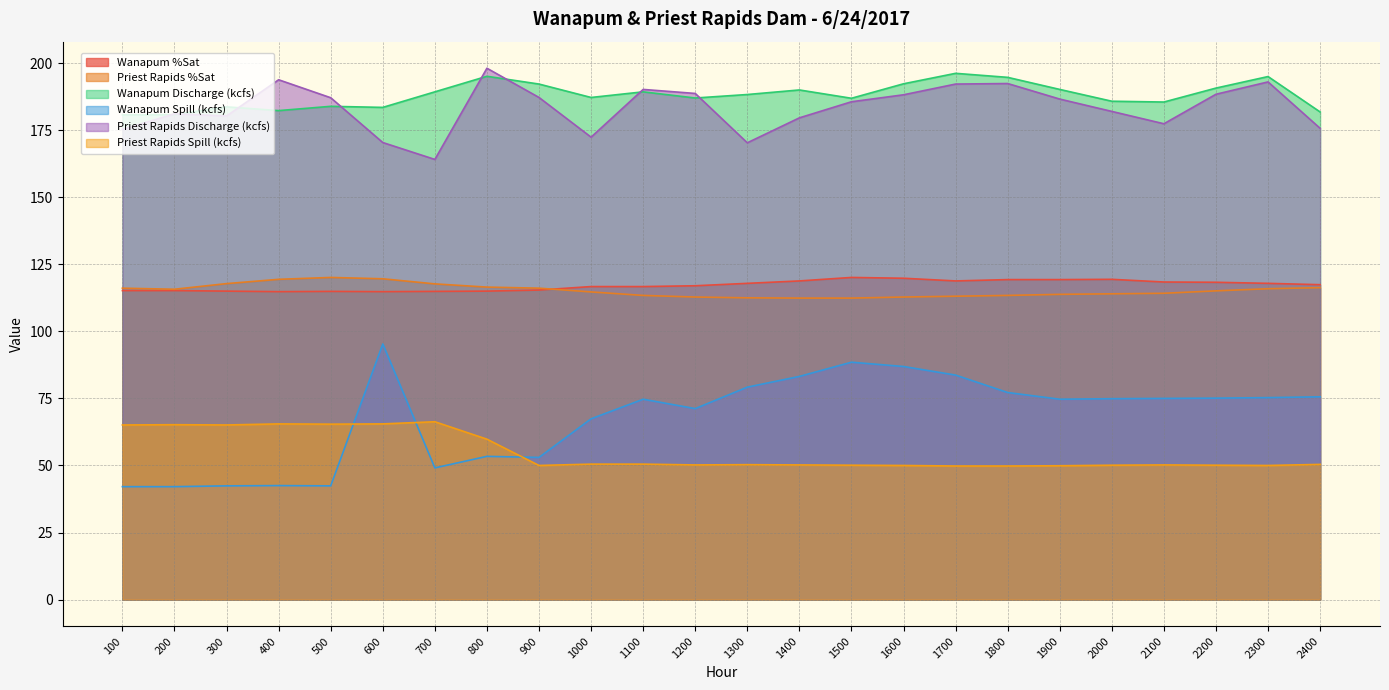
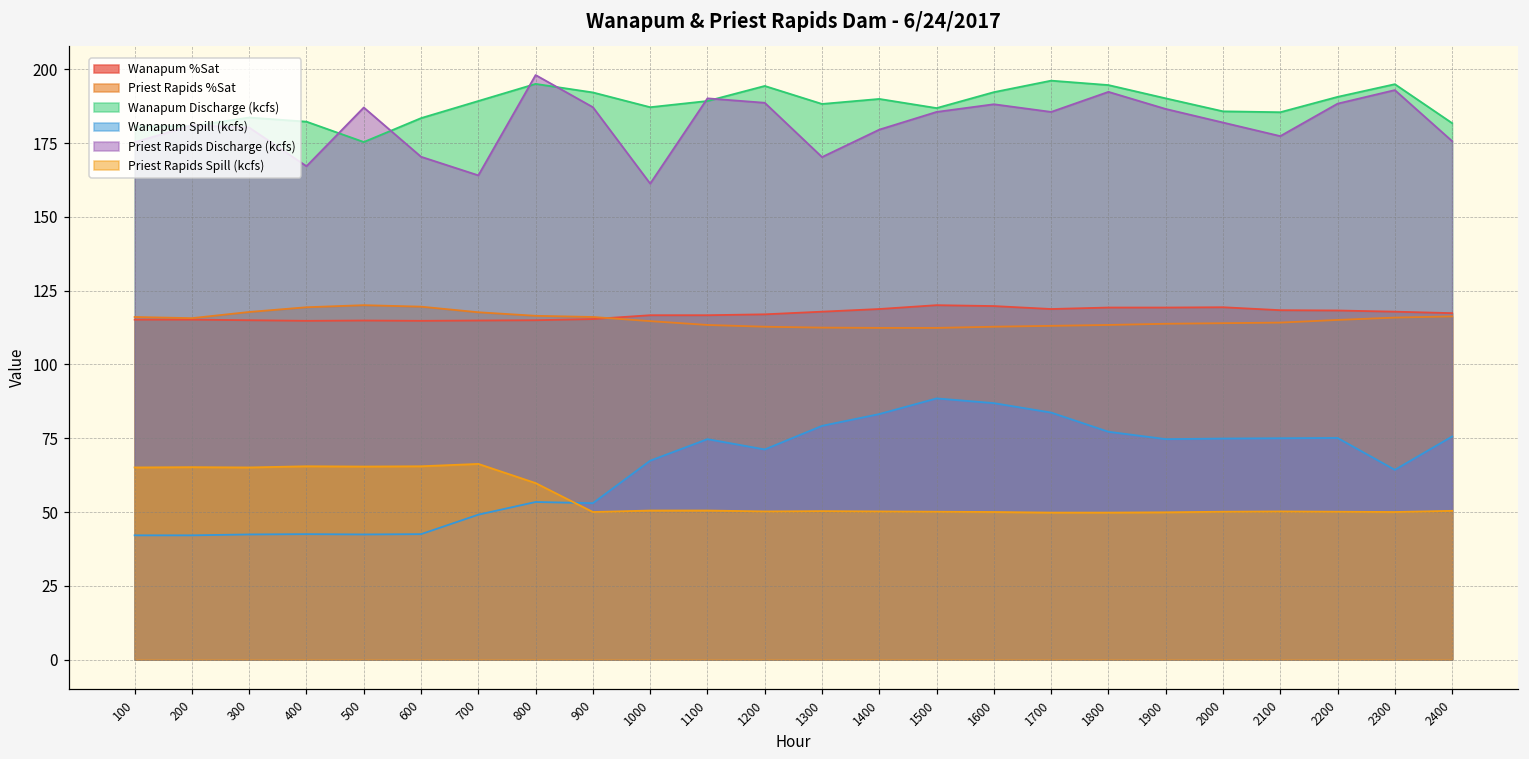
  {
    "Wanapum Discharge (kcfs)": {
      "400": 182,
-     "500": 184,
+     "500": 175,
      "600": 184,
      "700": 189,
      "800": 195,
      "900": 192,
      "1000": 187,
-     "1200": 187,
+     "1200": 194,
      "1300": 188,
      "1400": 190,
      "1500": 187,
      "1600": 192,
      "1700": 196,
      "1800": 195,
      "1900": 190,
      "2000": 186,
      "2100": 186,
      "2200": 191,
      "2300": 195,
      "2400": 182
    },
    "Wanapum Spill (kcfs)": {
      "100": 42,
      "200": 42,
      "300": 42,
      "400": 43,
      "500": 42,
-     "600": 95,
+     "600": 43,
      "700": 49,
      "800": 53,
      "900": 53,
      "1000": 67,
      "1100": 75,
      "1200": 71,
      "1300": 79,
      "1400": 83,
      "1500": 89,
      "1600": 87,
      "1700": 84,
      "1800": 77,
      "1900": 75,
      "2000": 75,
      "2100": 75,
      "2200": 75,
-     "2300": 75,
+     "2300": 64,
      "2400": 76
    },
    "Priest Rapids Discharge (kcfs)": {
-     "400": 194,
+     "400": 167,
      "500": 187,
      "600": 170,
      "700": 164,
      "800": 198,
      "900": 187,
-     "1000": 172,
+     "1000": 161,
      "1200": 189,
      "1300": 170,
      "1400": 180,
      "1500": 186,
      "1600": 188,
-     "1700": 192,
+     "1700": 186,
      "1800": 192,
      "1900": 187,
      "2000": 182,
      "2100": 177,
      "2200": 188,
      "2300": 193,
      "2400": 176
    }
  }
